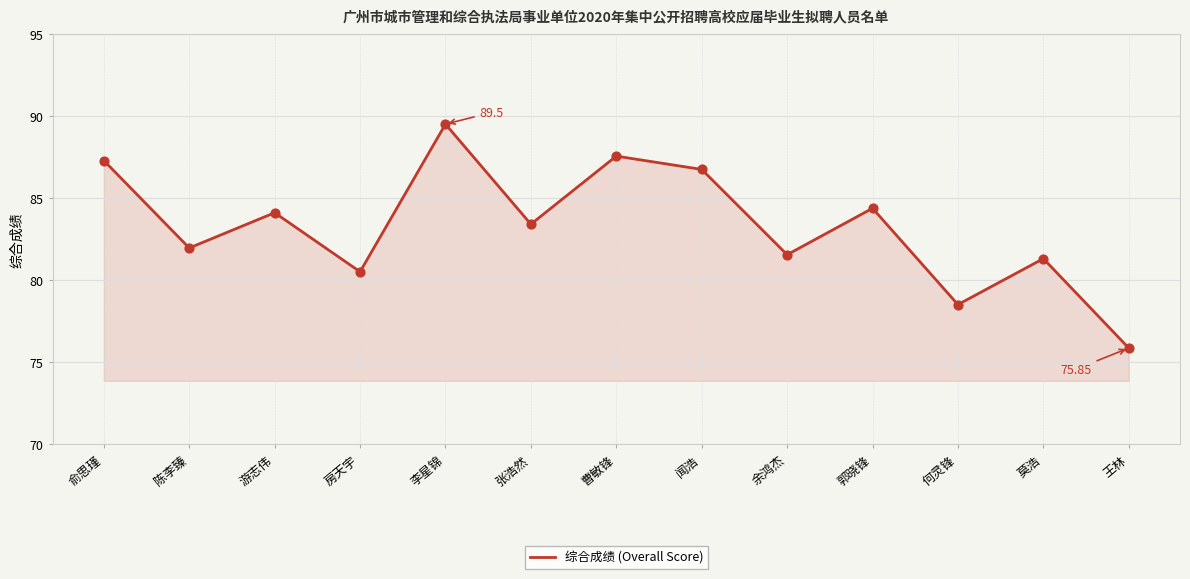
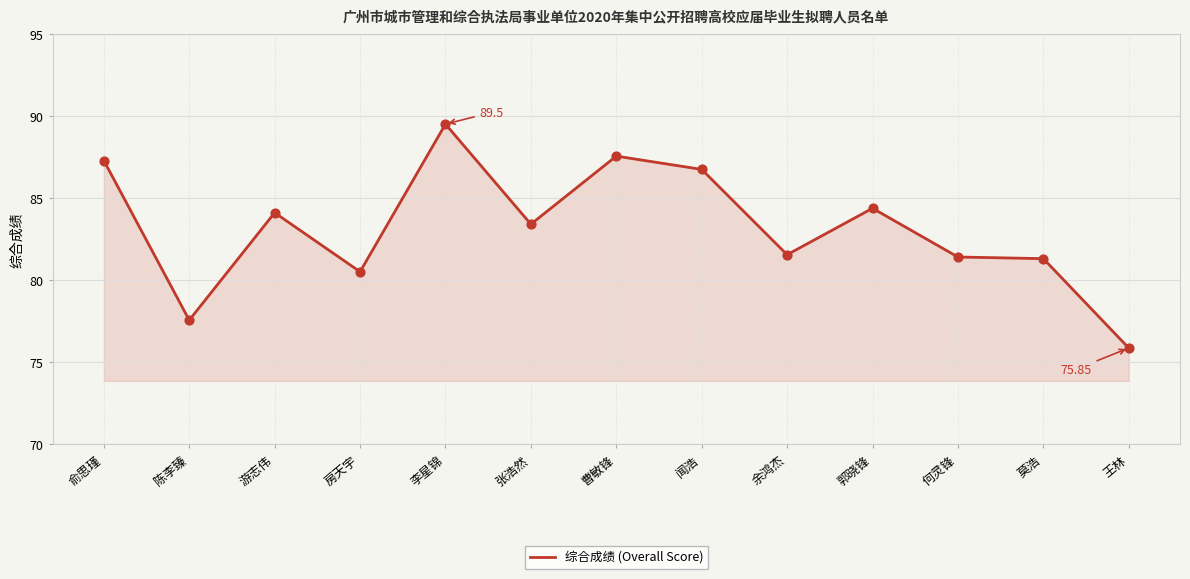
  {
    "俞思瑾": 87.3,
-   "陈李臻": 82.0,
+   "陈李臻": 77.6,
    "游志伟": 84.1,
    "房天宇": 80.5,
    "张浩然": 83.4,
    "曹敏锋": 87.6,
    "闻浩": 86.7,
    "余鸿杰": 81.5,
    "郭晓锋": 84.4,
-   "何灵锋": 78.5,
+   "何灵锋": 81.4,
    "莫浩": 81.3
  }
